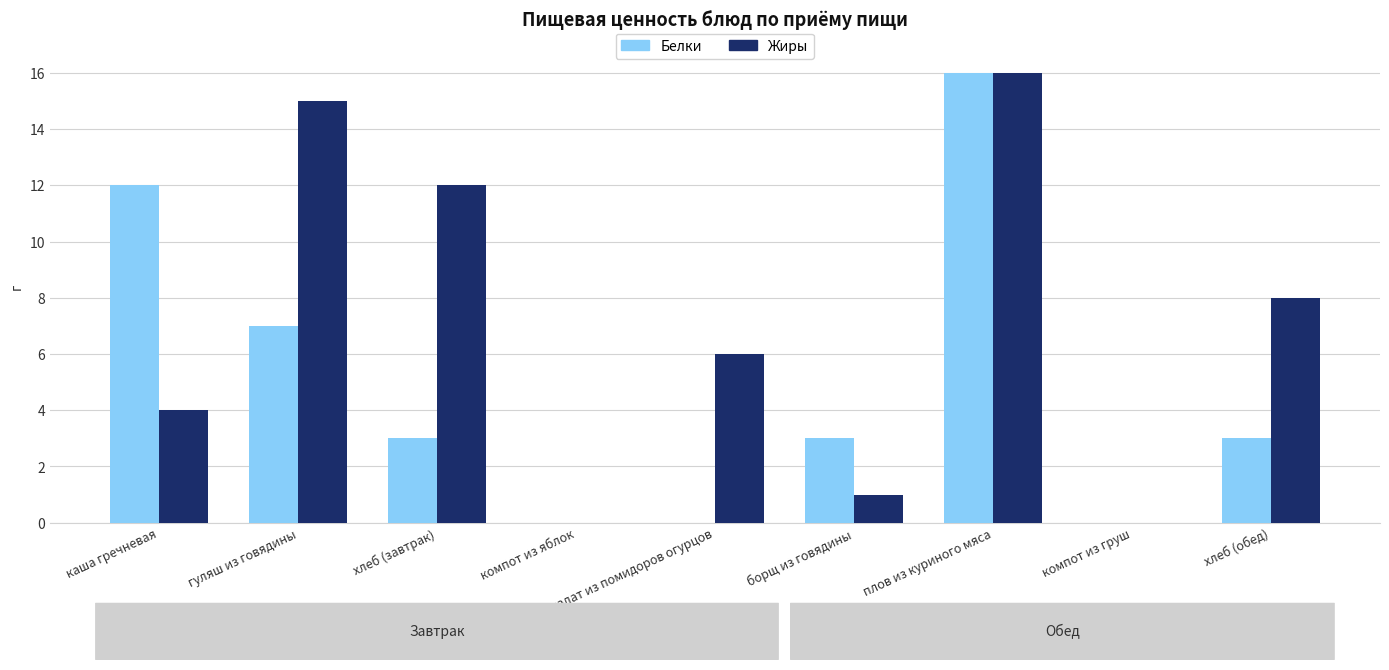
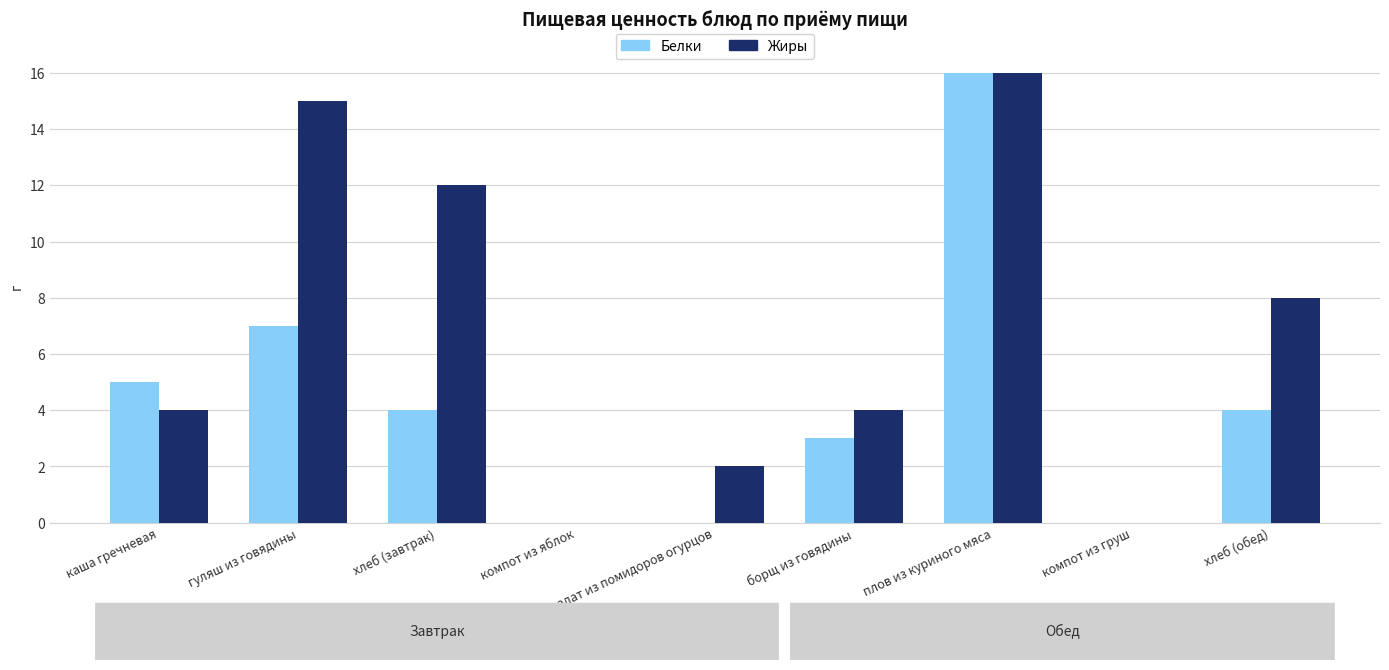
  {
    "Белки": {
-     "каша гречневая": 12,
+     "каша гречневая": 5,
      "гуляш из говядины": 7,
-     "хлеб (завтрак)": 3,
+     "хлеб (завтрак)": 4,
      "компот из яблок": 0,
      "салат из помидоров огурцов": 0,
      "борщ из говядины": 3,
      "плов из куриного мяса": 16,
      "компот из груш": 0,
-     "хлеб (обед)": 3
+     "хлеб (обед)": 4
    },
    "Жиры": {
      "каша гречневая": 4,
      "гуляш из говядины": 15,
      "хлеб (завтрак)": 12,
      "компот из яблок": 0,
-     "салат из помидоров огурцов": 6,
-     "борщ из говядины": 1,
+     "салат из помидоров огурцов": 2,
+     "борщ из говядины": 4,
      "плов из куриного мяса": 16,
      "компот из груш": 0,
      "хлеб (обед)": 8
    }
  }
